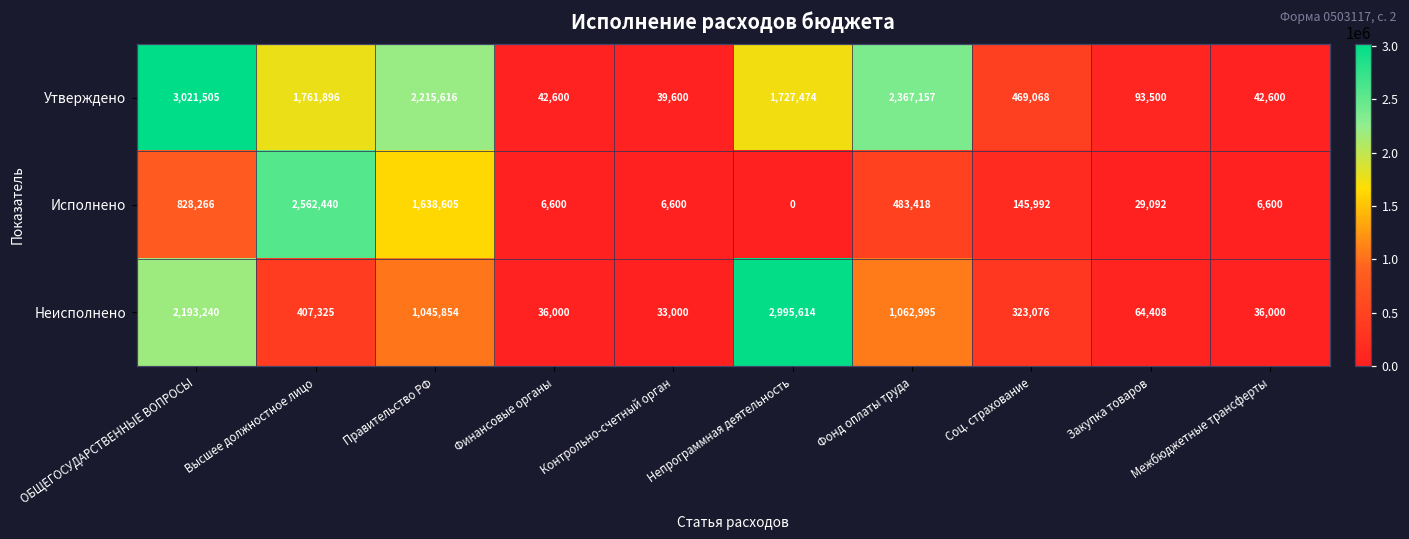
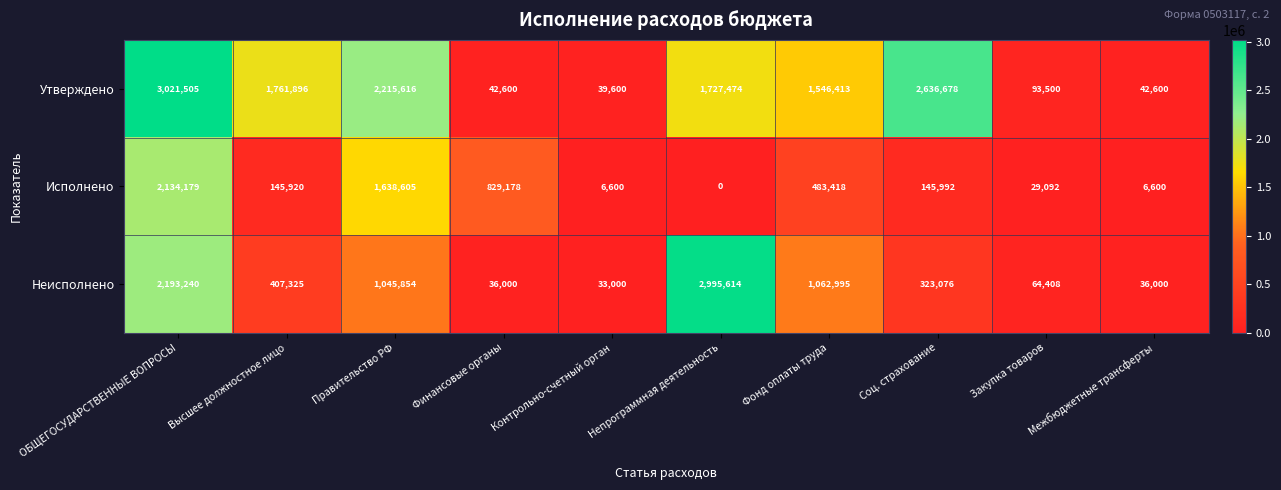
  {
    "Утверждено": {
-     "Фонд оплаты труда": "2,367,157",
-     "Соц. страхование": "469,068"
+     "Фонд оплаты труда": "1,546,413",
+     "Соц. страхование": "2,636,678"
    },
    "Исполнено": {
-     "ОБЩЕГОСУДАРСТВЕННЫЕ ВОПРОСЫ": "828,266",
-     "Высшее должностное лицо": "2,562,440",
-     "Финансовые органы": "6,600"
+     "ОБЩЕГОСУДАРСТВЕННЫЕ ВОПРОСЫ": "2,134,179",
+     "Высшее должностное лицо": "145,920",
+     "Финансовые органы": "829,178"
    }
  }
